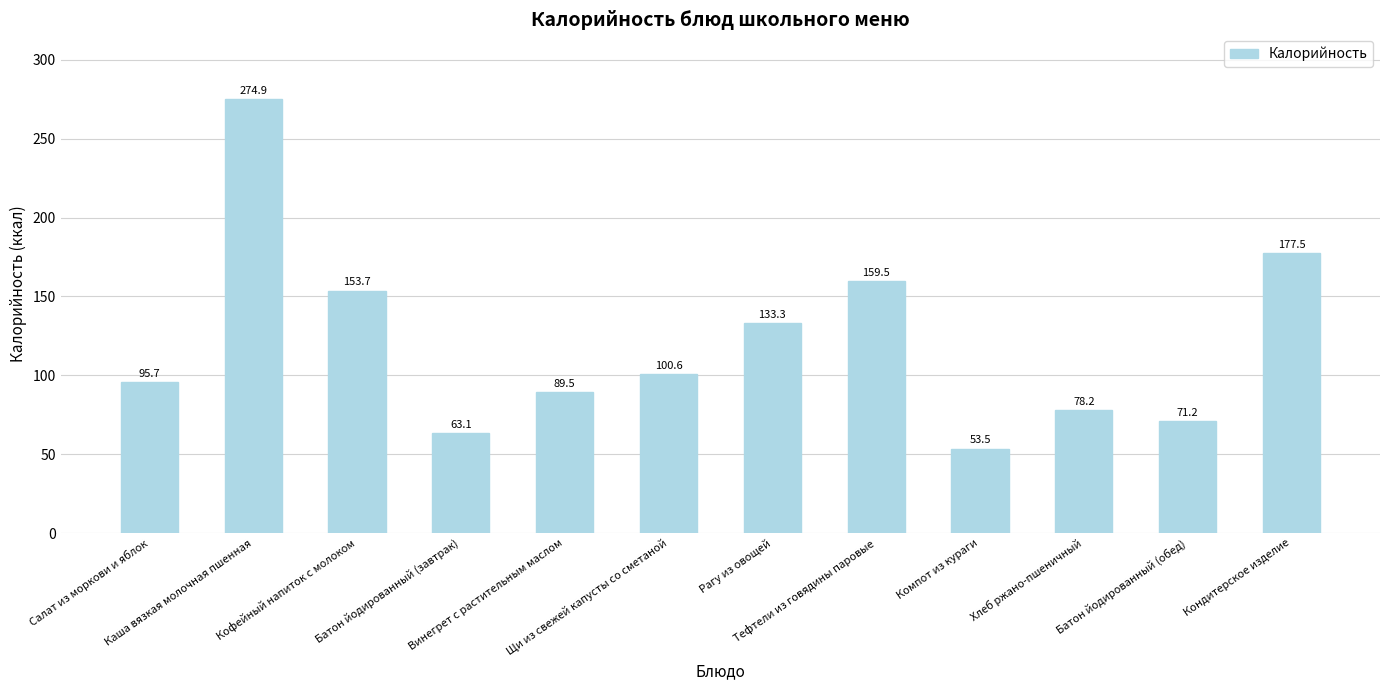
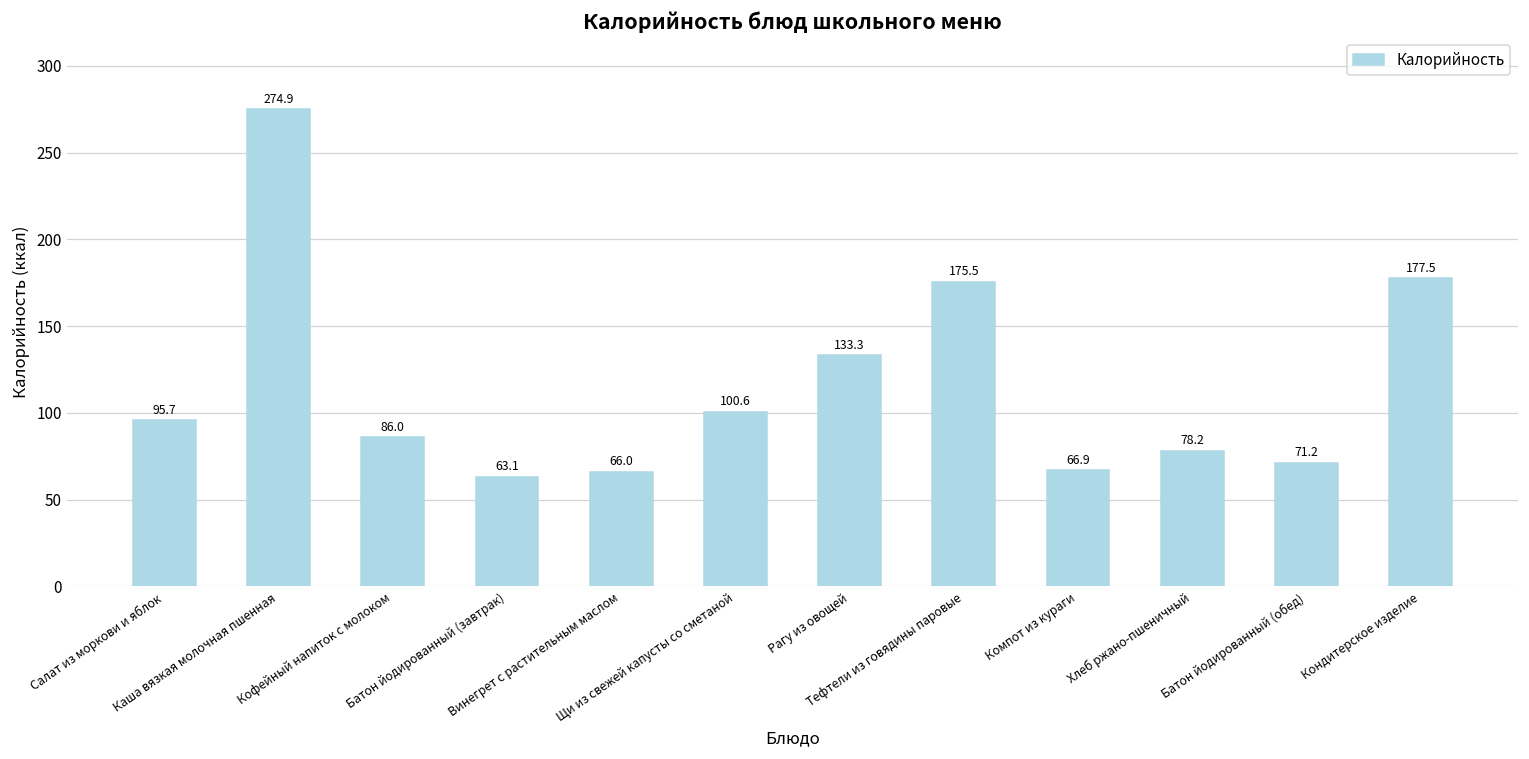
  {
    "Салат из моркови и яблок": 95.7,
    "Каша вязкая молочная пшенная": 274.9,
-   "Кофейный напиток с молоком": 153.7,
+   "Кофейный напиток с молоком": 86.0,
    "Батон йодированный (завтрак)": 63.1,
-   "Винегрет с растительным маслом": 89.5,
+   "Винегрет с растительным маслом": 66.0,
    "Щи из свежей капусты со сметаной": 100.6,
    "Рагу из овощей": 133.3,
-   "Тефтели из говядины паровые": 159.5,
-   "Компот из кураги": 53.5,
+   "Тефтели из говядины паровые": 175.5,
+   "Компот из кураги": 66.9,
    "Хлеб ржано-пшеничный": 78.2,
    "Батон йодированный (обед)": 71.2,
    "Кондитерское изделие": 177.5
  }
